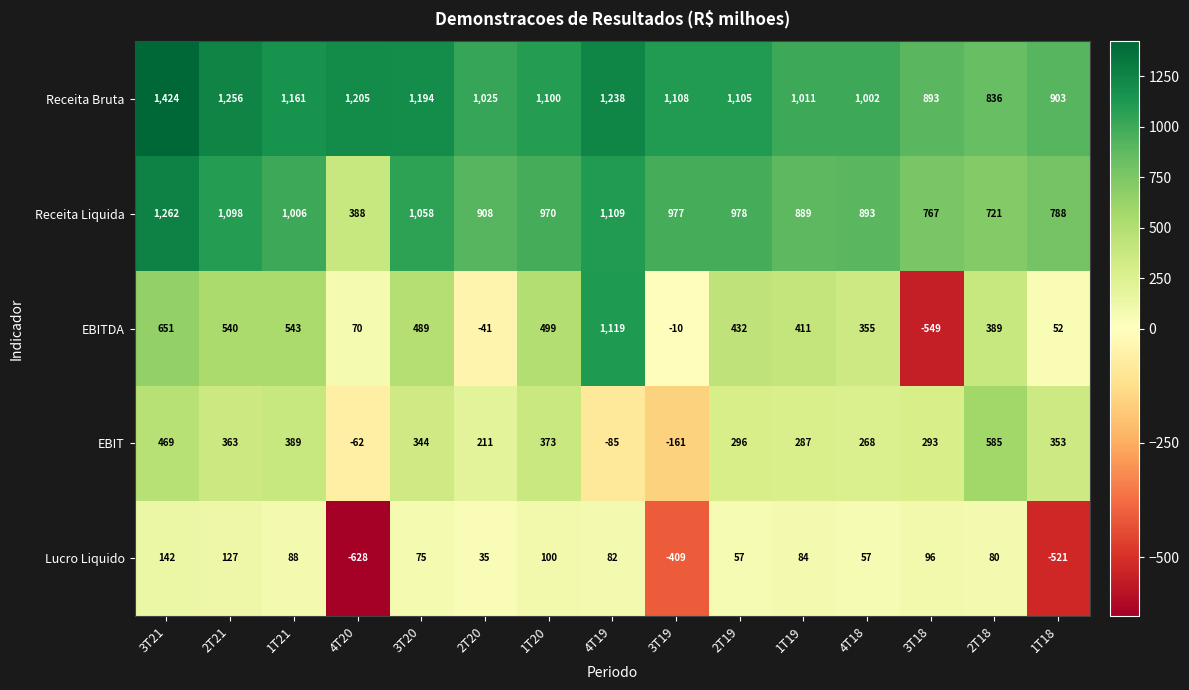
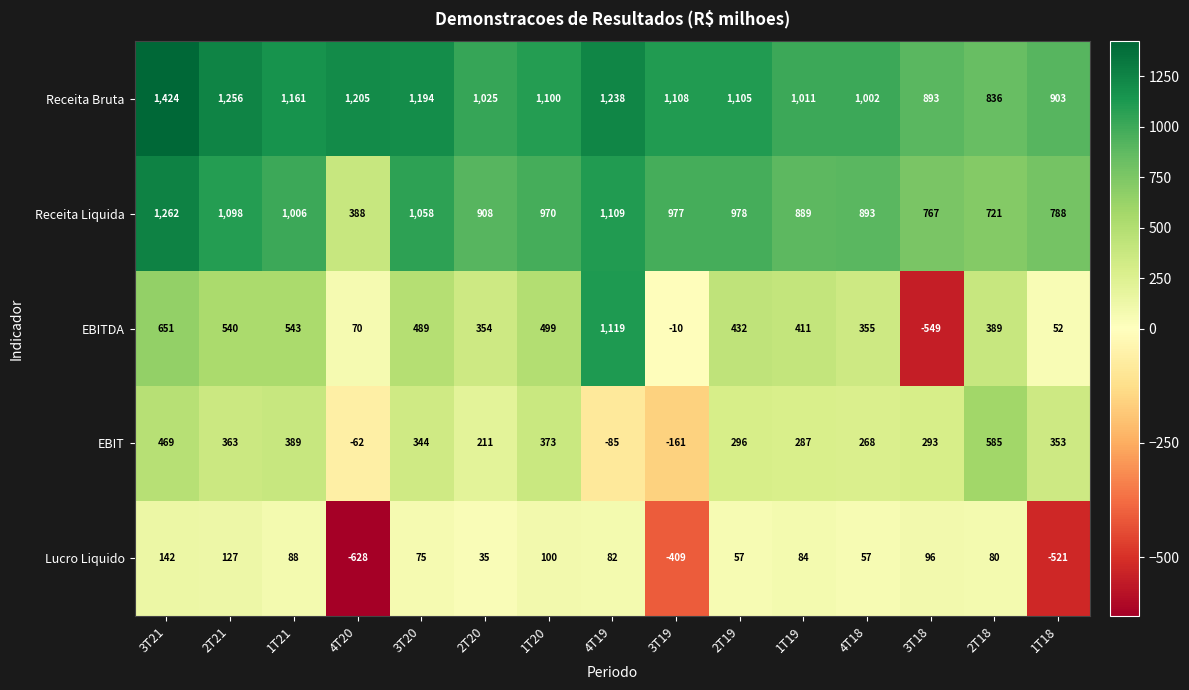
  {
    "Receita Bruta": {
      "3T21": "1,424",
      "2T21": "1,256",
      "1T21": "1,161",
      "4T20": "1,205",
      "3T20": "1,194",
      "2T20": "1,025",
      "1T20": "1,100",
      "4T19": "1,238",
      "3T19": "1,108",
      "2T19": "1,105",
      "1T19": "1,011",
      "4T18": "1,002",
      "3T18": "893",
      "2T18": "836",
      "1T18": "903"
    },
    "Receita Liquida": {
      "3T21": "1,262",
      "2T21": "1,098",
      "1T21": "1,006",
      "4T20": "388",
      "3T20": "1,058",
      "2T20": "908",
      "1T20": "970",
      "4T19": "1,109",
      "3T19": "977",
      "2T19": "978",
      "1T19": "889",
      "4T18": "893",
      "3T18": "767",
      "2T18": "721",
      "1T18": "788"
    },
    "EBITDA": {
      "3T21": "651",
      "2T21": "540",
      "1T21": "543",
      "4T20": "70",
      "3T20": "489",
-     "2T20": "-41",
+     "2T20": "354",
      "1T20": "499",
      "4T19": "1,119",
      "3T19": "-10",
      "2T19": "432",
      "1T19": "411",
      "4T18": "355",
      "3T18": "-549",
      "2T18": "389",
      "1T18": "52"
    },
    "EBIT": {
      "3T21": "469",
      "2T21": "363",
      "1T21": "389",
      "4T20": "-62",
      "3T20": "344",
      "2T20": "211",
      "1T20": "373",
      "4T19": "-85",
      "3T19": "-161",
      "2T19": "296",
      "1T19": "287",
      "4T18": "268",
      "3T18": "293",
      "2T18": "585",
      "1T18": "353"
    },
    "Lucro Liquido": {
      "3T21": "142",
      "2T21": "127",
      "1T21": "88",
      "4T20": "-628",
      "3T20": "75",
      "2T20": "35",
      "1T20": "100",
      "4T19": "82",
      "3T19": "-409",
      "2T19": "57",
      "1T19": "84",
      "4T18": "57",
      "3T18": "96",
      "2T18": "80",
      "1T18": "-521"
    }
  }
